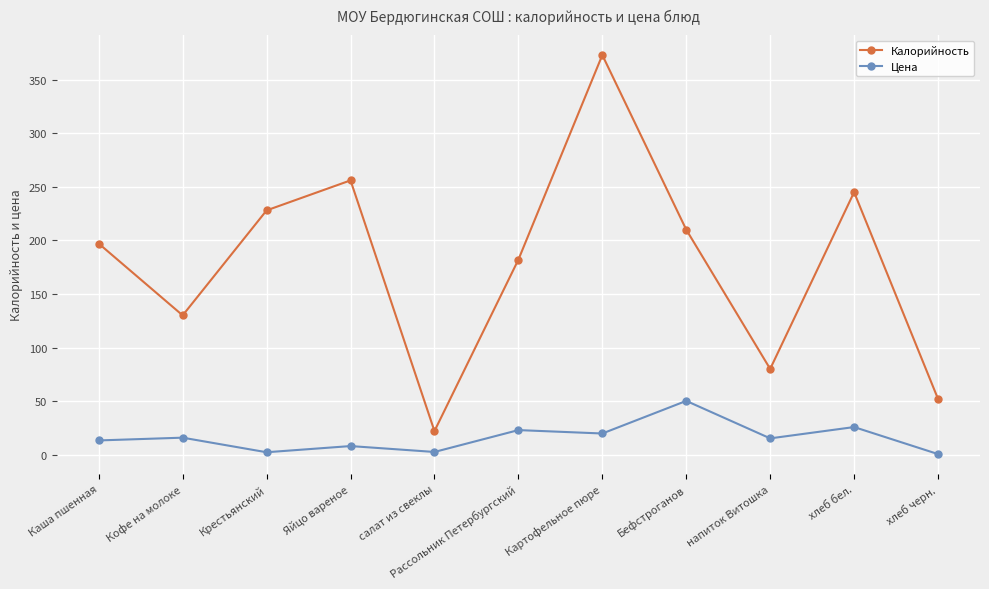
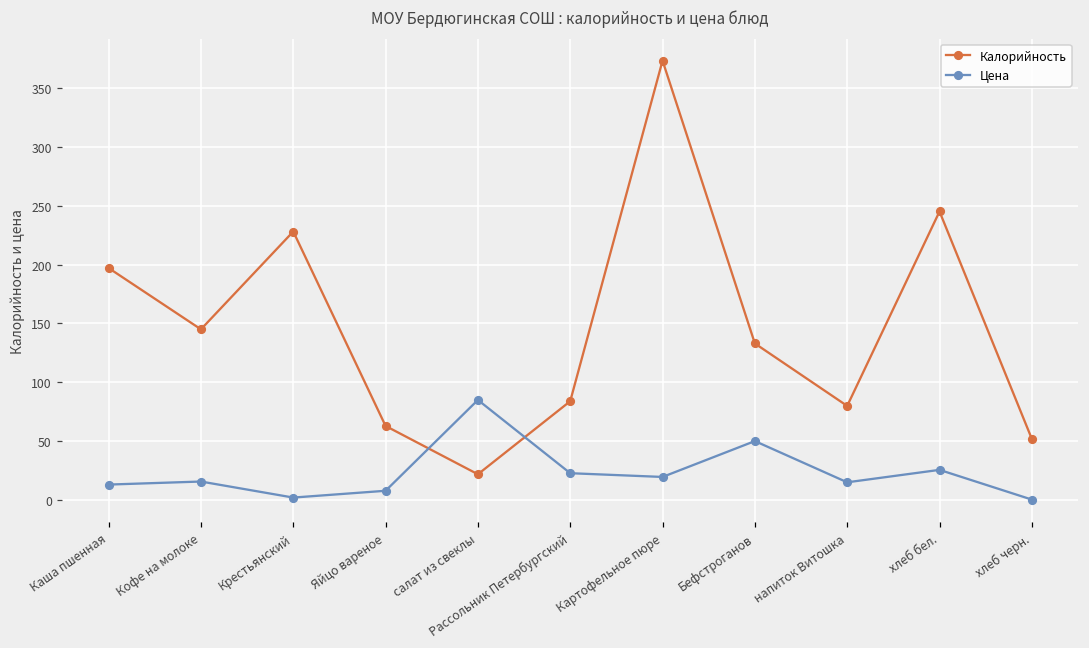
  {
    "Калорийность": {
      "Каша пшенная": 197,
-     "Кофе на молоке": 130,
+     "Кофе на молоке": 145,
      "Крестьянский": 228,
-     "Яйцо вареное": 256,
+     "Яйцо вареное": 63,
      "салат из свеклы": 22,
-     "Рассольник Петербургский": 182,
+     "Рассольник Петербургский": 84,
      "Картофельное пюре": 373,
-     "Бефстроганов": 210,
+     "Бефстроганов": 133,
      "напиток Витошка": 80,
      "хлеб бел.": 245,
      "хлеб черн.": 52
    },
    "Цена": {
      "Каша пшенная": 13,
      "Кофе на молоке": 16,
      "Крестьянский": 2,
      "Яйцо вареное": 8,
-     "салат из свеклы": 2,
+     "салат из свеклы": 85,
      "Рассольник Петербургский": 23,
      "Картофельное пюре": 20,
      "Бефстроганов": 50,
      "напиток Витошка": 15,
      "хлеб бел.": 26,
      "хлеб черн.": 1
    }
  }
